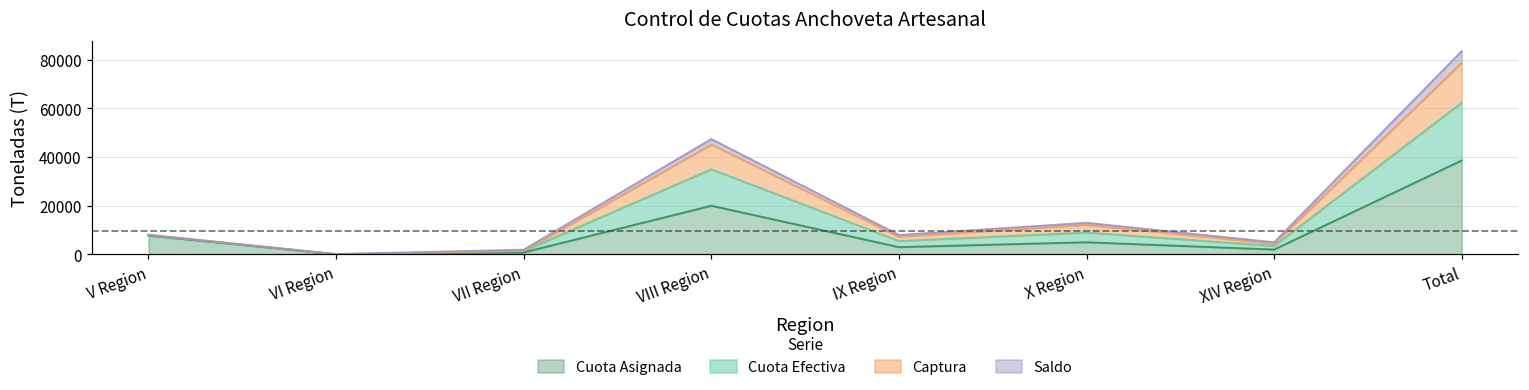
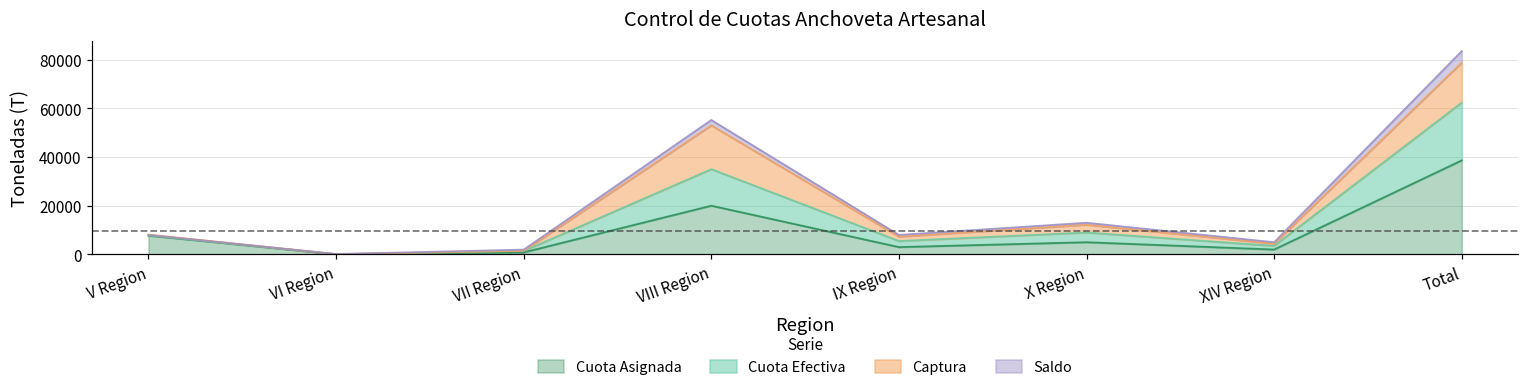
  {
    "Captura": {
-     "VIII Region": 10000,
+     "VIII Region": 18000,
      "Total": 16000
    },
    "Saldo": {
      "VIII Region": 2000,
      "Total": 5000
    }
  }
